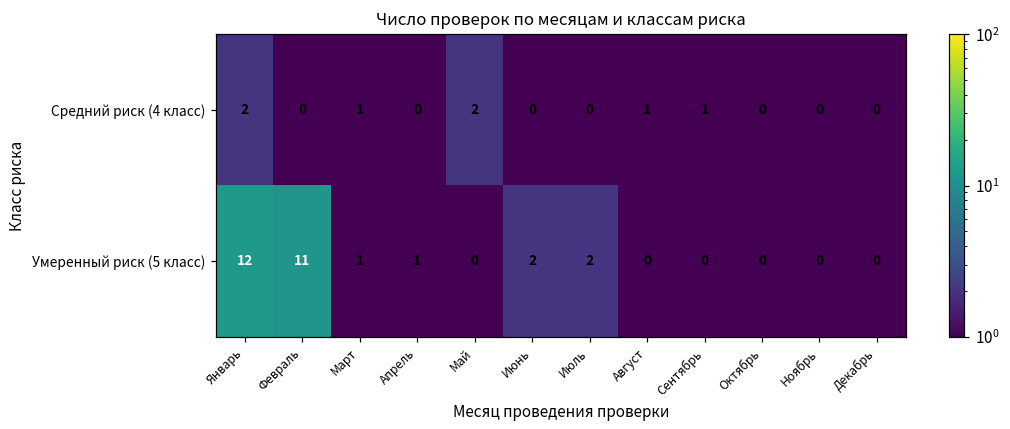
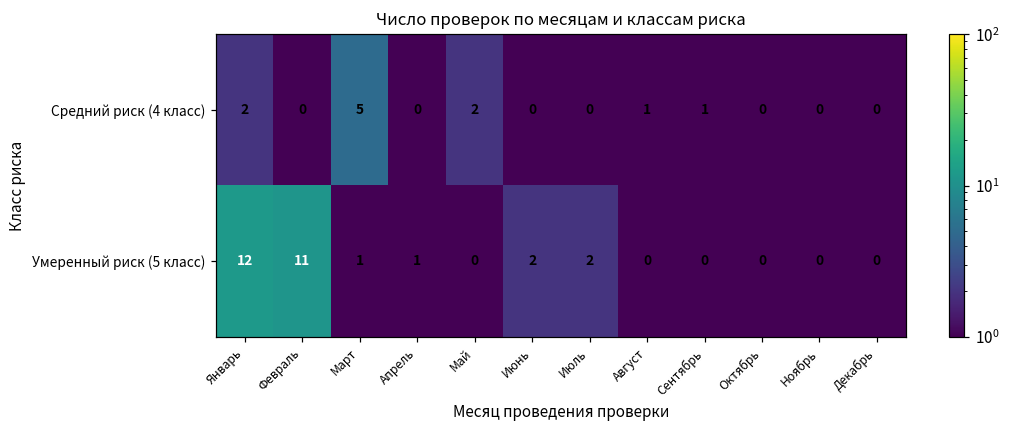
  {
    "Средний риск (4 класс)": {
      "Январь": 2,
      "Февраль": 0,
-     "Март": 1,
+     "Март": 5,
      "Апрель": 0,
      "Май": 2,
      "Июнь": 0,
      "Июль": 0,
      "Август": 1,
      "Сентябрь": 1,
      "Октябрь": 0,
      "Ноябрь": 0,
      "Декабрь": 0
    },
    "Умеренный риск (5 класс)": {
      "Январь": 12,
      "Февраль": 11,
      "Март": 1,
      "Апрель": 1,
      "Май": 0,
      "Июнь": 2,
      "Июль": 2,
      "Август": 0,
      "Сентябрь": 0,
      "Октябрь": 0,
      "Ноябрь": 0,
      "Декабрь": 0
    }
  }
